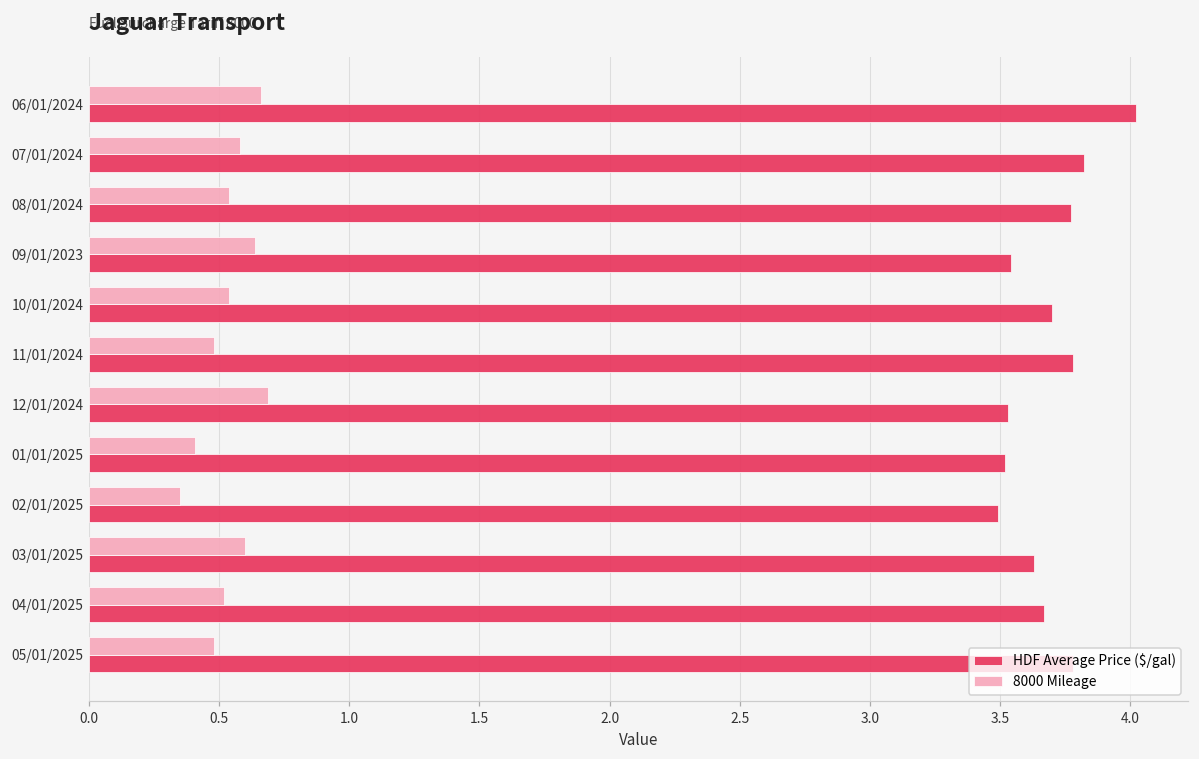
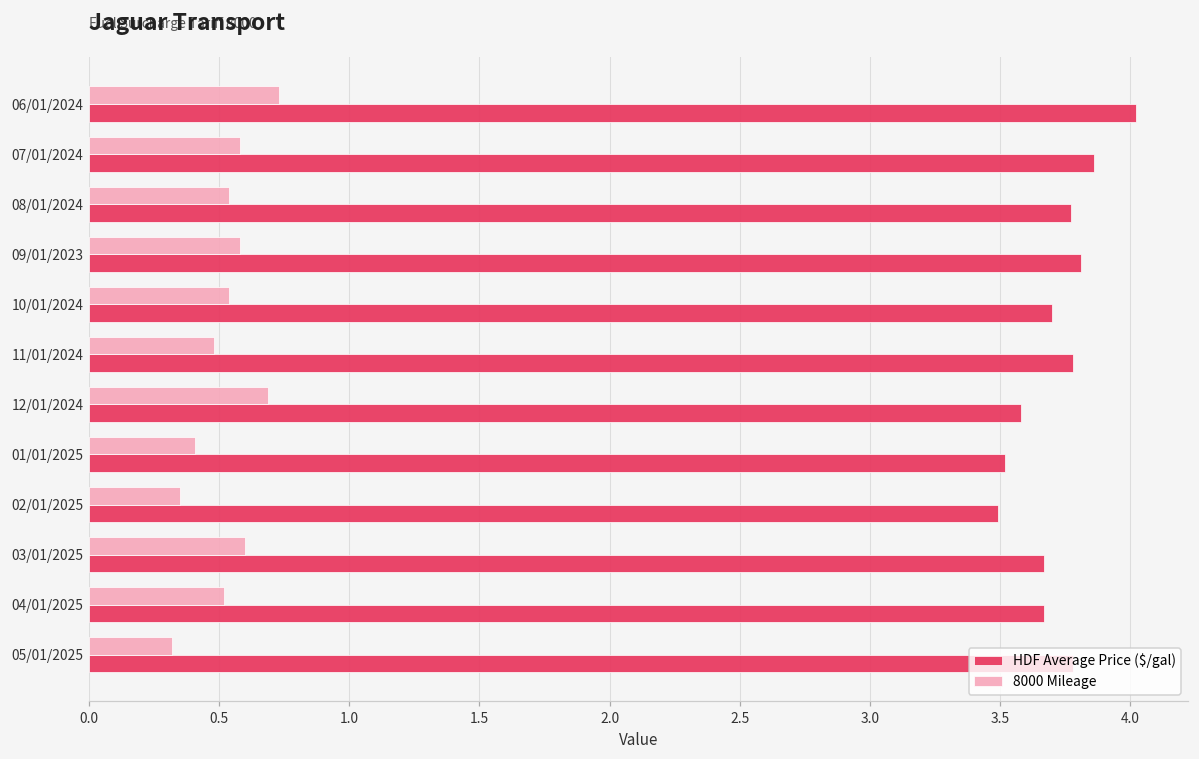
  {
    "HDF Average Price ($/gal)": {
      "06/01/2024": 4.02,
-     "07/01/2024": 3.82,
+     "07/01/2024": 3.86,
      "08/01/2024": 3.77,
-     "09/01/2023": 3.54,
+     "09/01/2023": 3.81,
      "10/01/2024": 3.70,
      "11/01/2024": 3.78,
-     "12/01/2024": 3.53,
+     "12/01/2024": 3.58,
      "01/01/2025": 3.52,
      "02/01/2025": 3.49,
-     "03/01/2025": 3.63,
+     "03/01/2025": 3.67,
      "04/01/2025": 3.67
    },
    "8000 Mileage": {
-     "06/01/2024": 0.66,
+     "06/01/2024": 0.73,
      "07/01/2024": 0.58,
      "08/01/2024": 0.54,
-     "09/01/2023": 0.64,
+     "09/01/2023": 0.58,
      "10/01/2024": 0.54,
      "11/01/2024": 0.48,
      "12/01/2024": 0.69,
      "01/01/2025": 0.41,
      "02/01/2025": 0.35,
      "03/01/2025": 0.60,
      "04/01/2025": 0.52,
-     "05/01/2025": 0.48
+     "05/01/2025": 0.32
    }
  }
